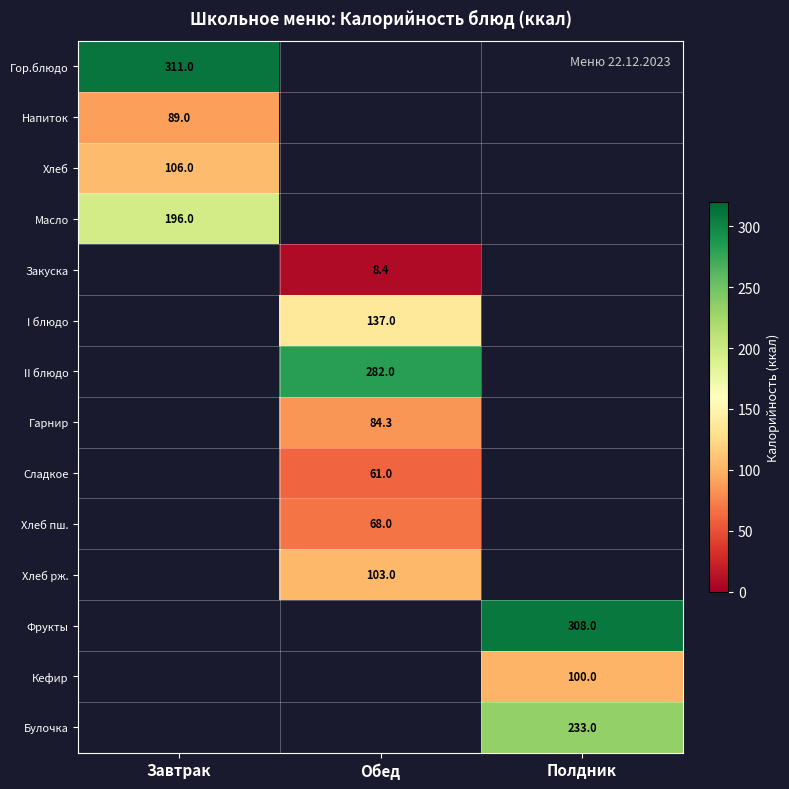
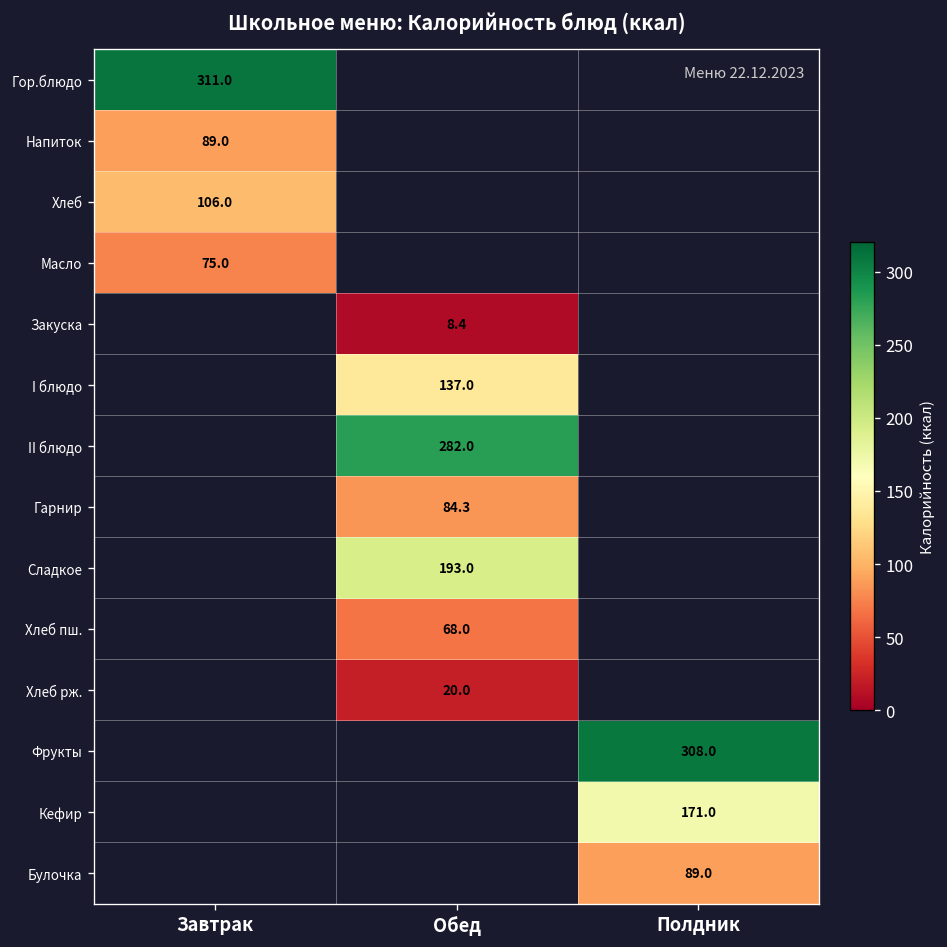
  {
    "Гор.блюдо": {
      "Завтрак": 311.0
    },
    "Напиток": {
      "Завтрак": 89.0
    },
    "Хлеб": {
      "Завтрак": 106.0
    },
    "Масло": {
-     "Завтрак": 196.0
+     "Завтрак": 75.0
    },
    "Закуска": {
      "Обед": 8.4
    },
    "I блюдо": {
      "Обед": 137.0
    },
    "II блюдо": {
      "Обед": 282.0
    },
    "Гарнир": {
      "Обед": 84.3
    },
    "Сладкое": {
-     "Обед": 61.0
+     "Обед": 193.0
    },
    "Хлеб пш.": {
      "Обед": 68.0
    },
    "Хлеб рж.": {
-     "Обед": 103.0
+     "Обед": 20.0
    },
    "Фрукты": {
      "Полдник": 308.0
    },
    "Кефир": {
-     "Полдник": 100.0
+     "Полдник": 171.0
    },
    "Булочка": {
-     "Полдник": 233.0
+     "Полдник": 89.0
    }
  }
